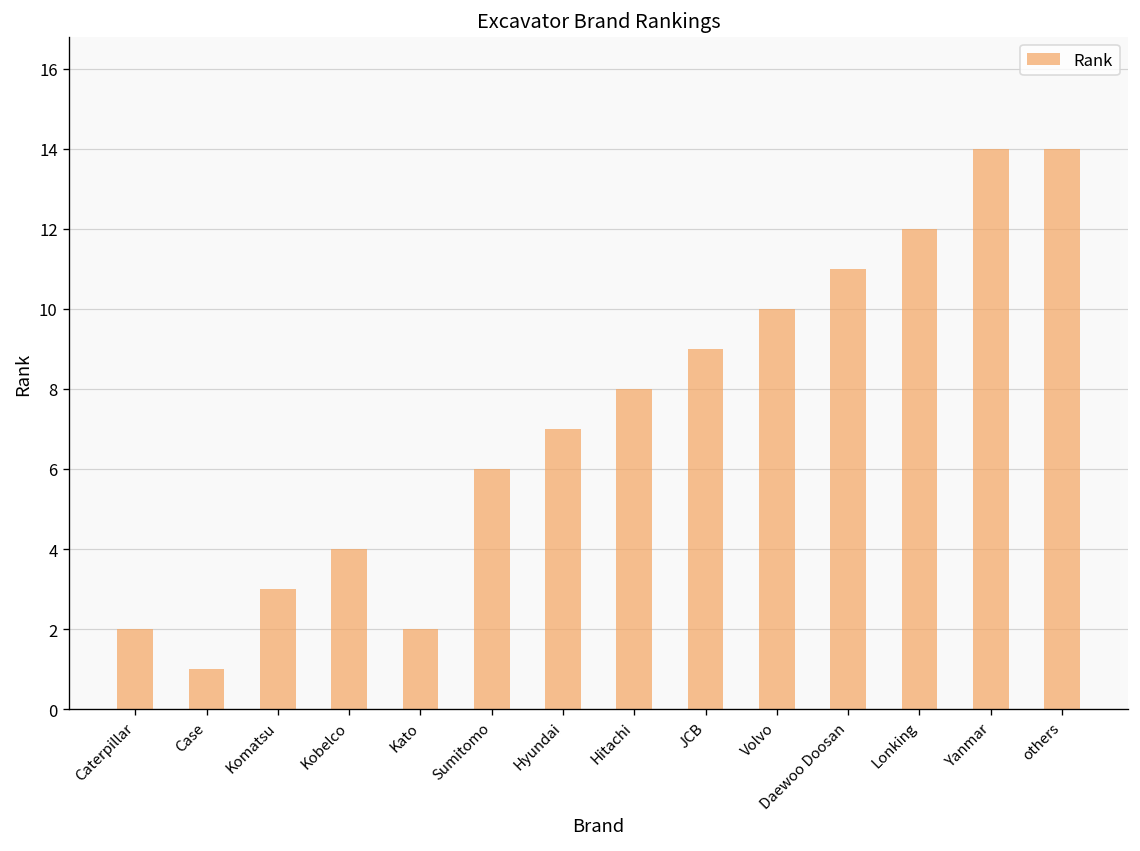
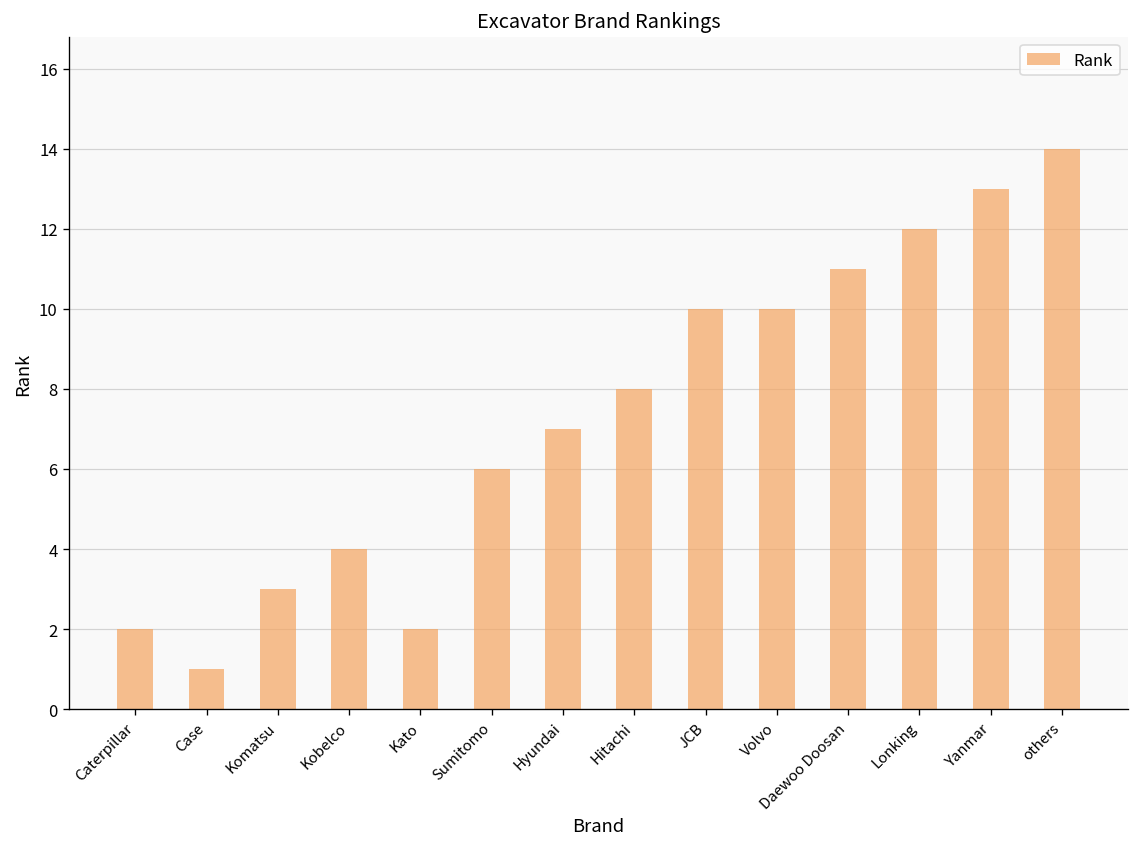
  {
    "Caterpillar": 2,
    "Case": 1,
    "Komatsu": 3,
    "Kobelco": 4,
    "Kato": 2,
    "Sumitomo": 6,
    "Hyundai": 7,
    "Hitachi": 8,
-   "JCB": 9,
+   "JCB": 10,
    "Volvo": 10,
    "Daewoo Doosan": 11,
    "Lonking": 12,
-   "Yanmar": 14,
+   "Yanmar": 13,
    "others": 14
  }
